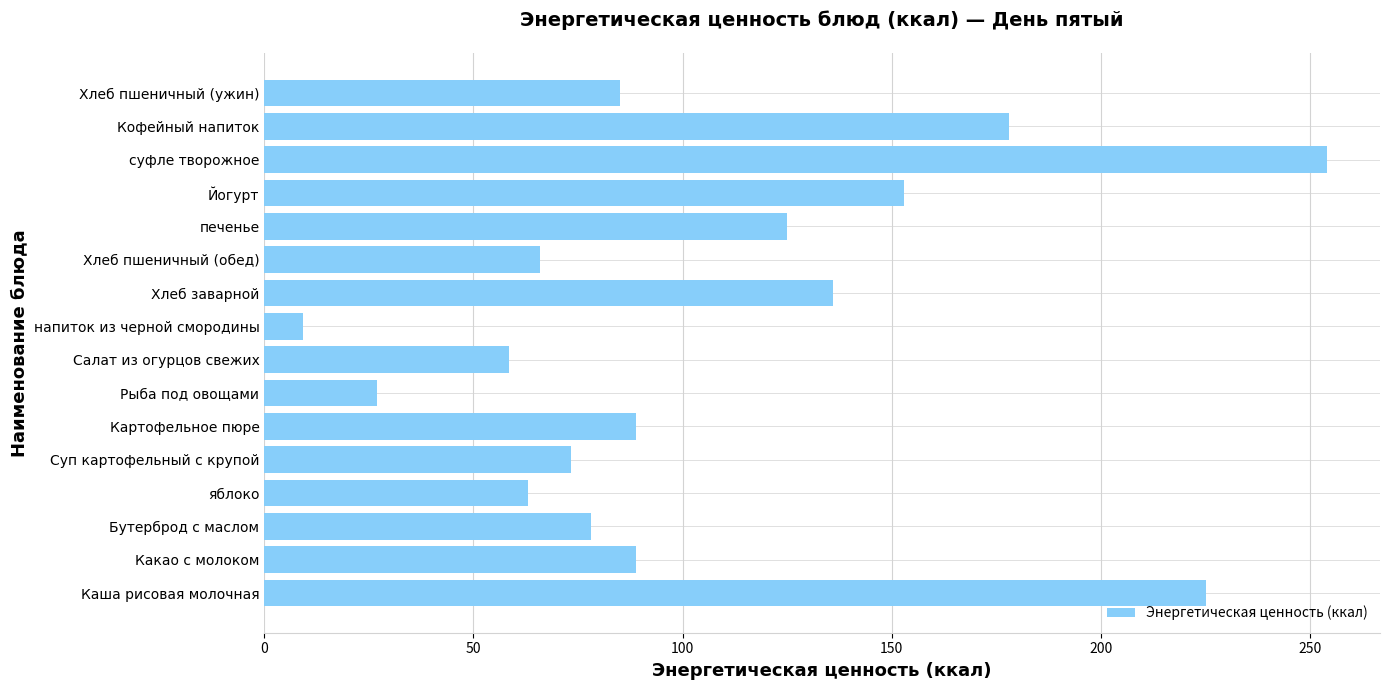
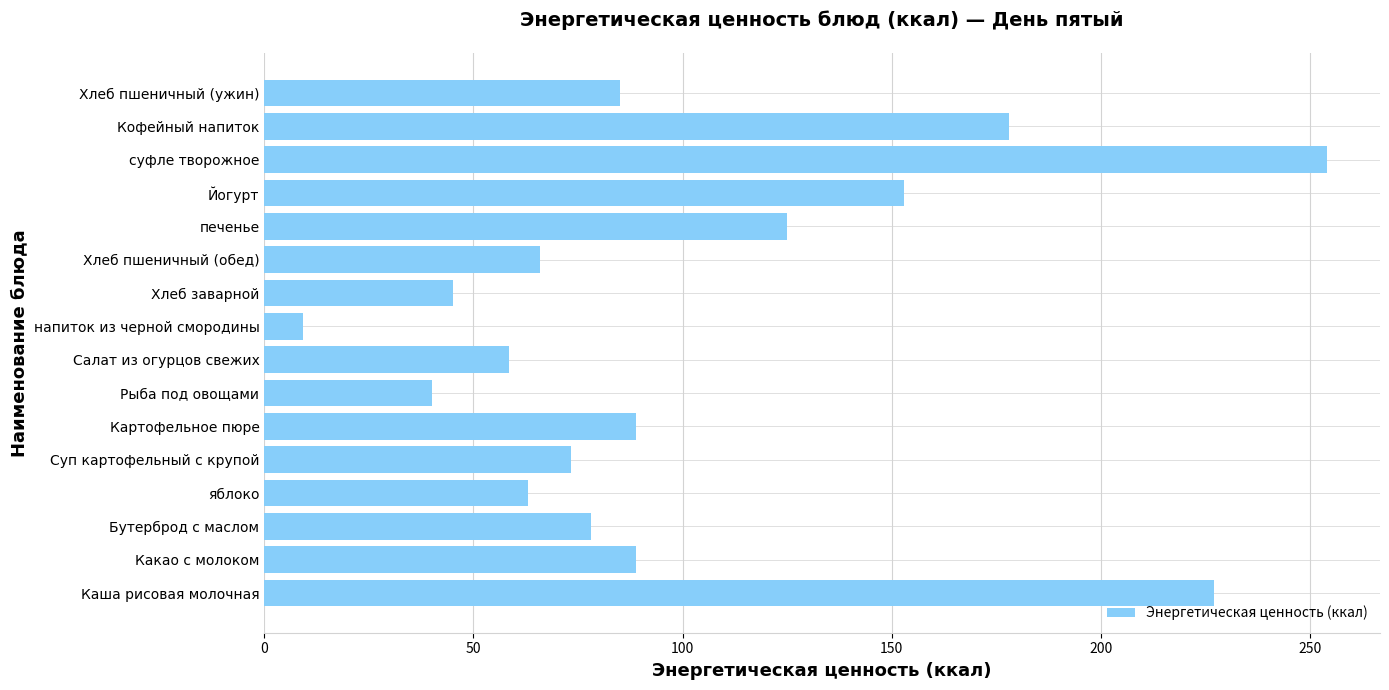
  {
    "Хлеб пшеничный (ужин)": 85,
    "Кофейный напиток": 178,
    "суфле творожное": 254,
    "Йогурт": 153,
    "печенье": 125,
    "Хлеб пшеничный (обед)": 66,
-   "Хлеб заварной": 136,
+   "Хлеб заварной": 45,
    "напиток из черной смородины": 9,
    "Салат из огурцов свежих": 58,
-   "Рыба под овощами": 27,
+   "Рыба под овощами": 40,
    "Картофельное пюре": 89,
    "Суп картофельный с крупой": 73,
    "яблоко": 63,
    "Бутерброд с маслом": 78,
    "Какао с молоком": 89,
-   "Каша рисовая молочная": 225
+   "Каша рисовая молочная": 227
  }
